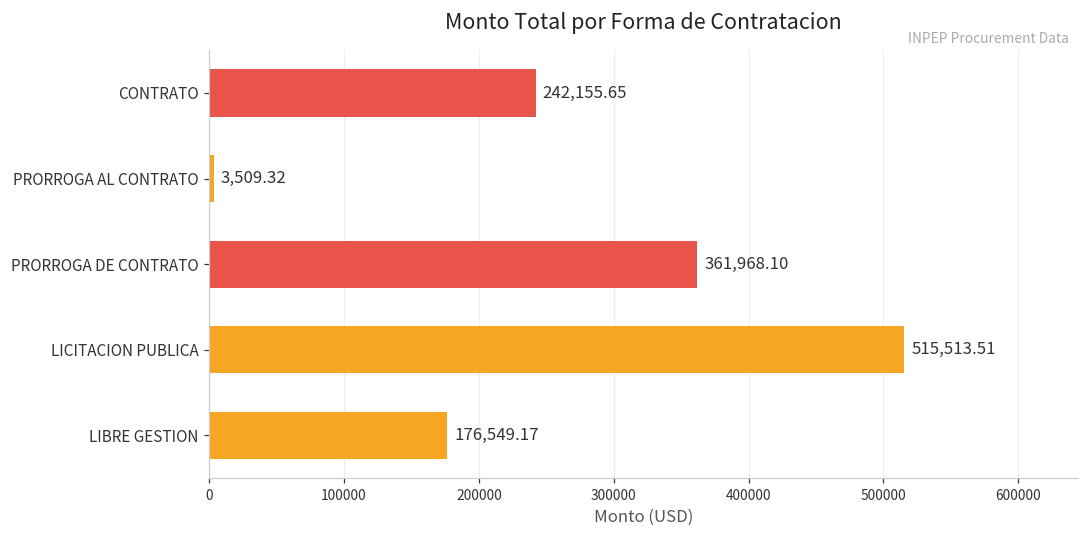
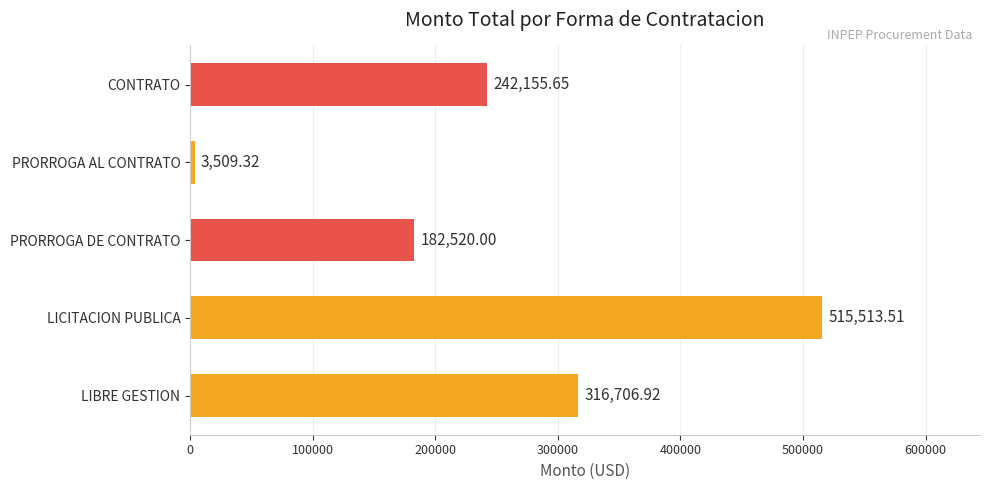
  {
    "CONTRATO": "242,155.65",
    "PRORROGA AL CONTRATO": "3,509.32",
-   "PRORROGA DE CONTRATO": "361,968.10",
+   "PRORROGA DE CONTRATO": "182,520.00",
    "LICITACION PUBLICA": "515,513.51",
-   "LIBRE GESTION": "176,549.17"
+   "LIBRE GESTION": "316,706.92"
  }
